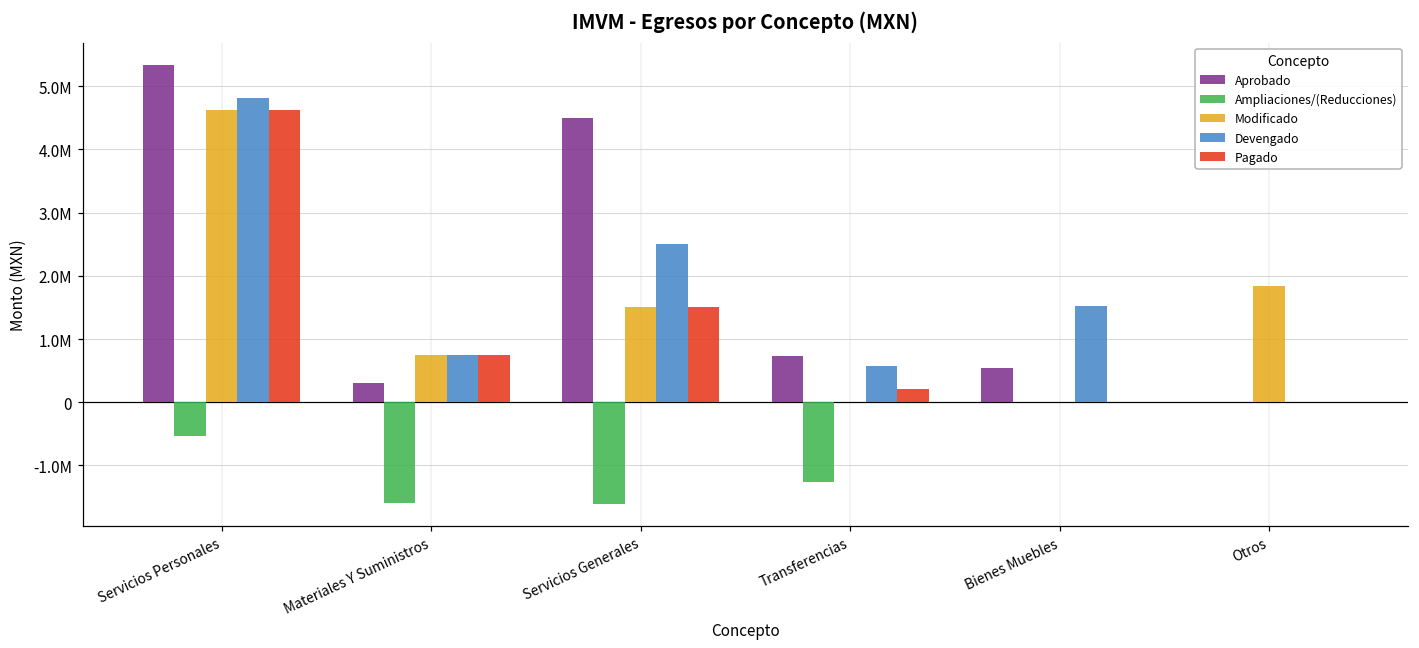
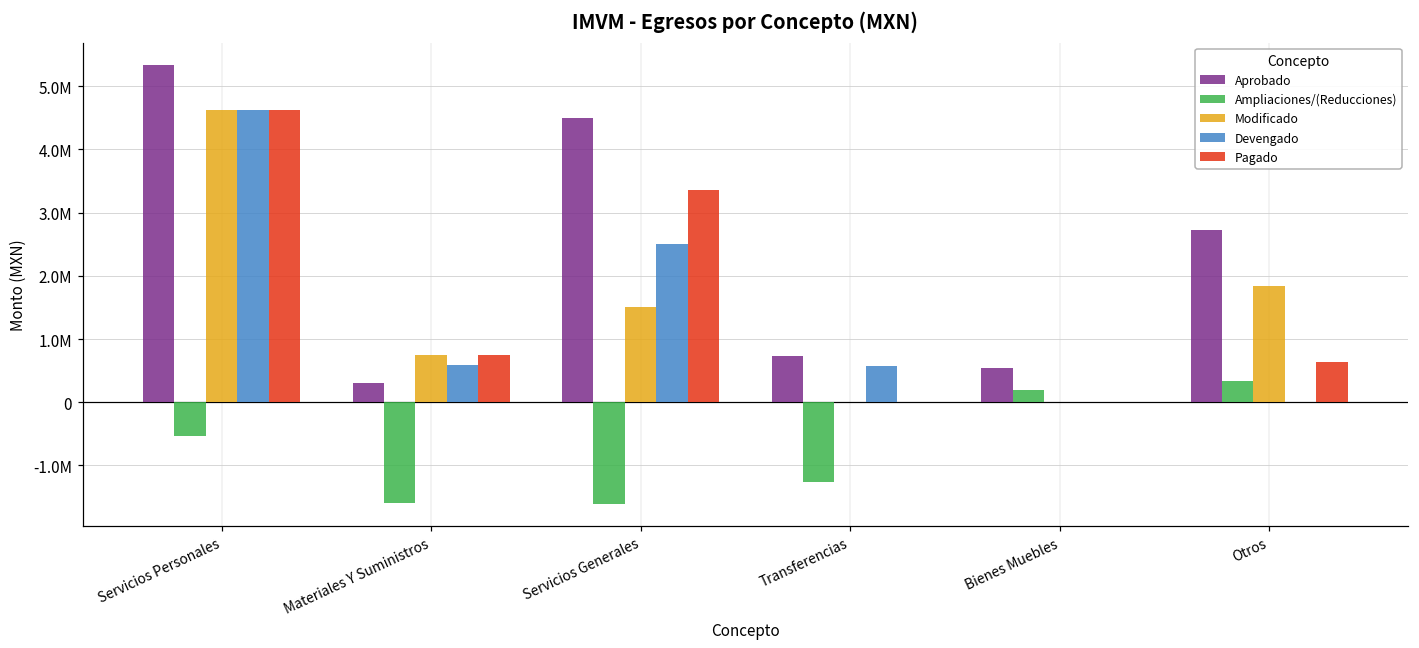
  {
    "Aprobado": {
      "Servicios Personales": 5300000,
      "Materiales Y Suministros": 300000,
      "Servicios Generales": 4500000,
      "Transferencias": 700000,
      "Bienes Muebles": 500000,
-     "Otros": 0
+     "Otros": 2700000
    },
    "Ampliaciones/(Reducciones)": {
      "Servicios Personales": -500000,
      "Materiales Y Suministros": -1600000,
      "Servicios Generales": -1600000,
      "Transferencias": -1300000,
-     "Bienes Muebles": 0,
-     "Otros": 0
+     "Bienes Muebles": 200000,
+     "Otros": 300000
    },
    "Modificado": {
      "Servicios Personales": 4600000,
      "Materiales Y Suministros": 700000,
      "Servicios Generales": 1500000,
      "Bienes Muebles": 0,
      "Otros": 1800000
    },
    "Devengado": {
-     "Servicios Personales": 4800000,
-     "Materiales Y Suministros": 700000,
+     "Servicios Personales": 4600000,
+     "Materiales Y Suministros": 600000,
      "Servicios Generales": 2500000,
      "Transferencias": 600000,
-     "Bienes Muebles": 1500000,
+     "Bienes Muebles": 0,
      "Otros": 0
    },
    "Pagado": {
      "Servicios Personales": 4600000,
      "Materiales Y Suministros": 700000,
-     "Servicios Generales": 1500000,
-     "Transferencias": 200000,
+     "Servicios Generales": 3400000,
+     "Transferencias": 0,
      "Bienes Muebles": 0,
-     "Otros": 0
+     "Otros": 600000
    }
  }
